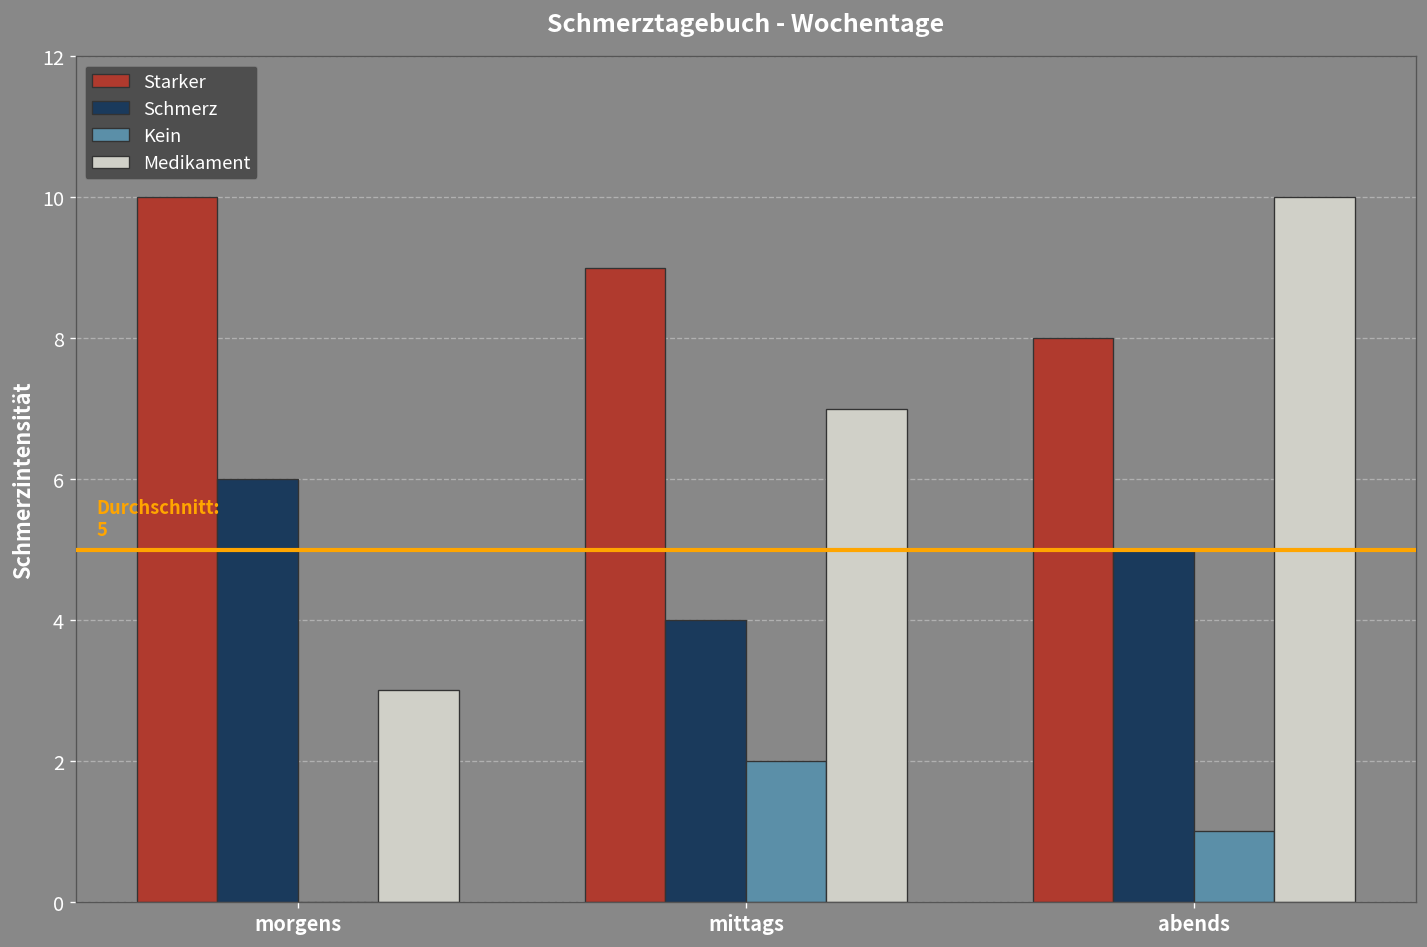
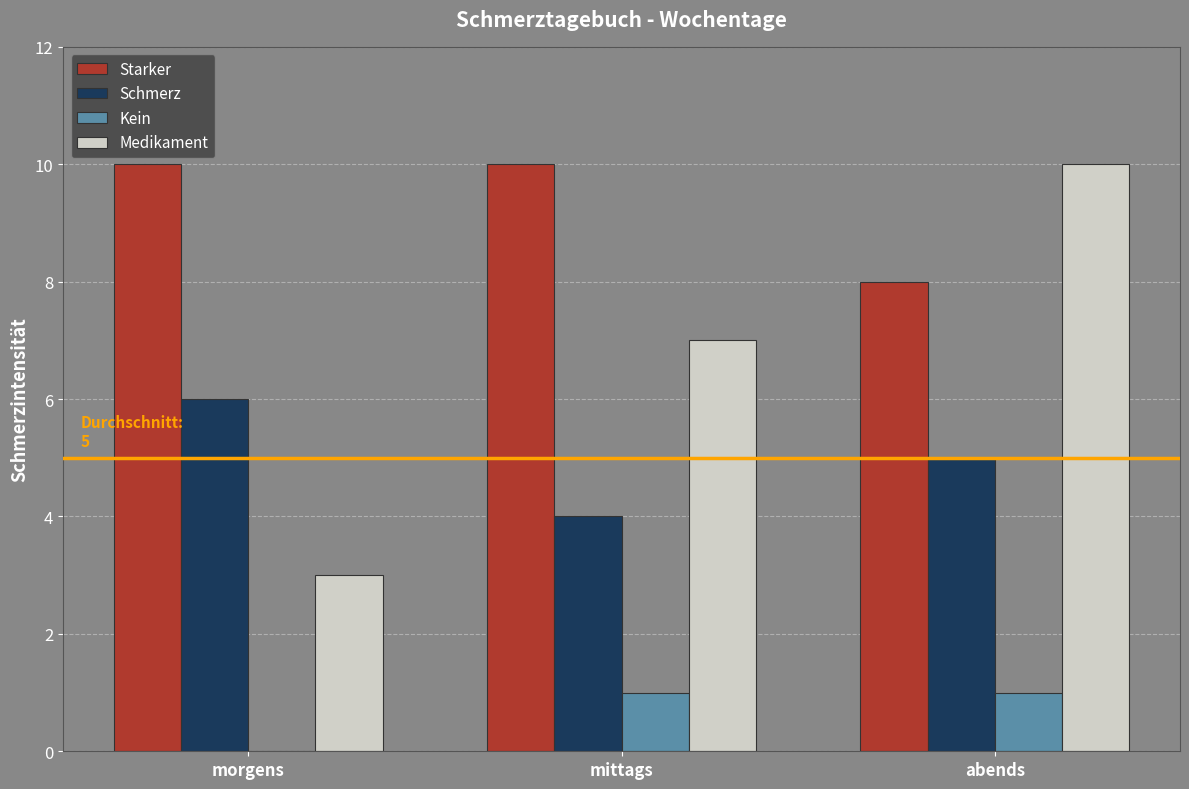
  {
    "Starker": {
-     "mittags": 9,
+     "mittags": 10,
      "abends": 8
    },
    "Schmerz": {
      "morgens": 6,
      "mittags": 4,
      "abends": 5
    },
    "Kein": {
      "morgens": 0,
-     "mittags": 2,
+     "mittags": 1,
      "abends": 1
    },
    "Medikament": {
      "morgens": 3,
      "mittags": 7,
      "abends": 10
    }
  }
